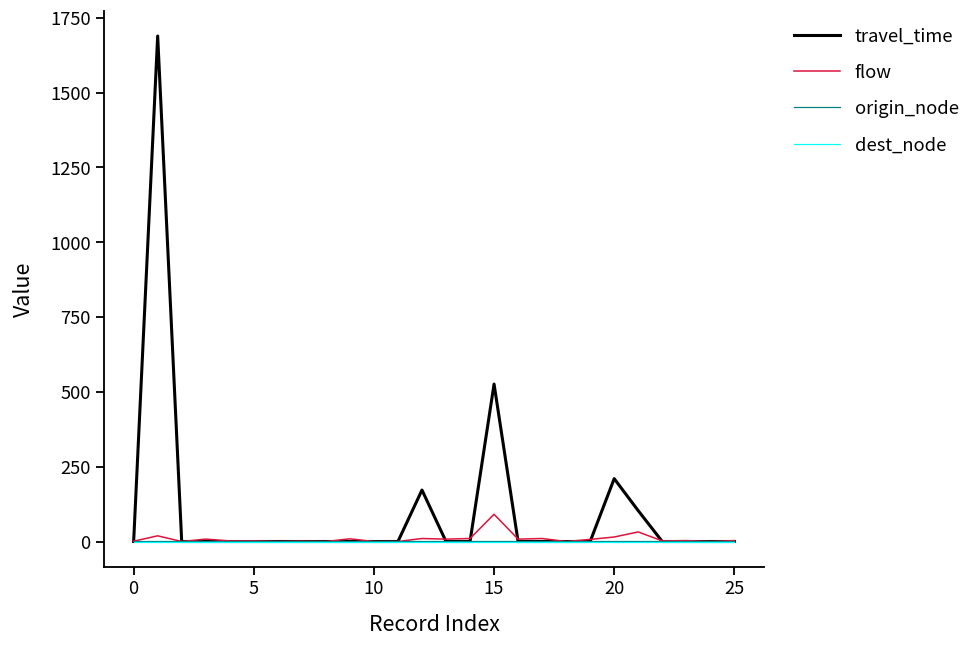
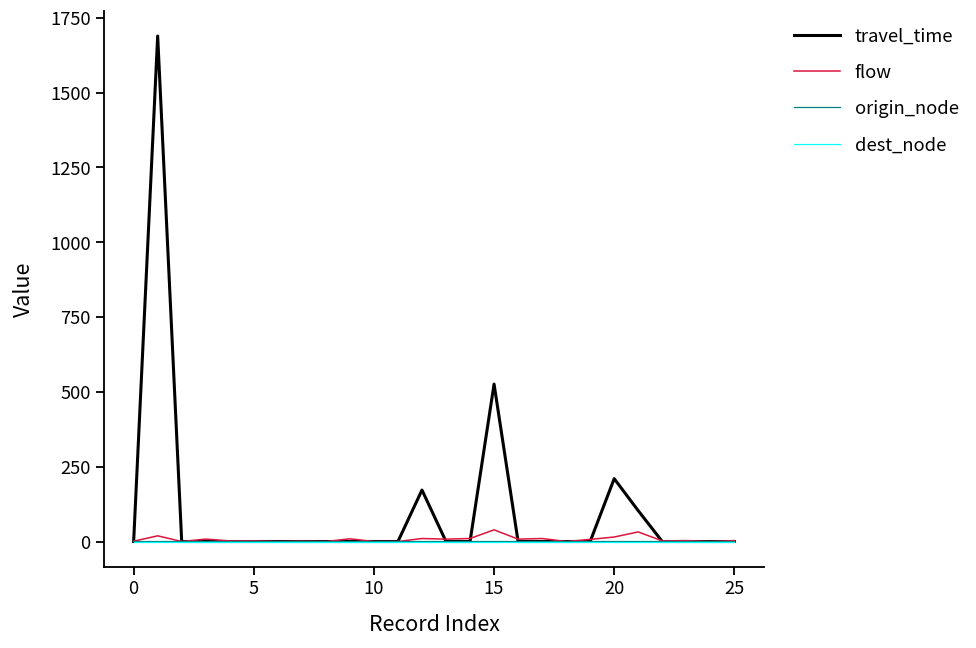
  {
    "travel_time": {
      "15": 530,
      "20": 210
    },
    "flow": {
-     "15": 90,
+     "15": 40,
      "20": 20
    }
  }
